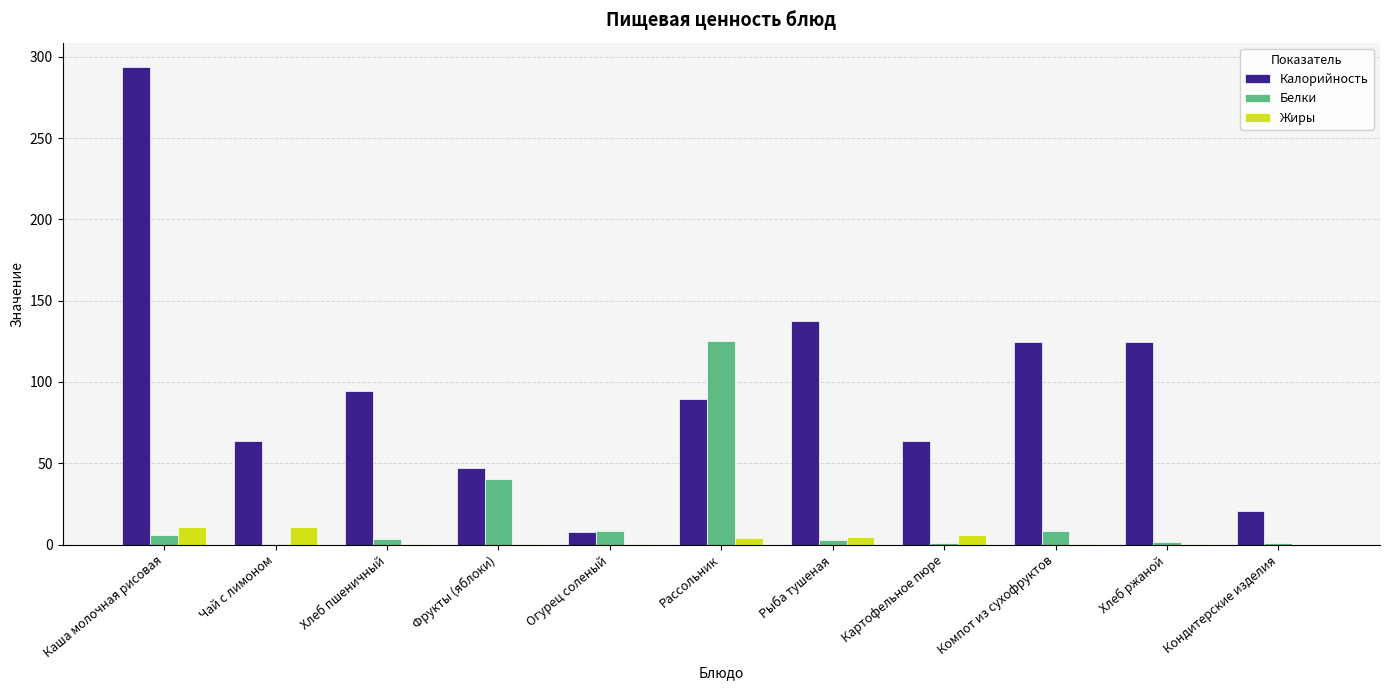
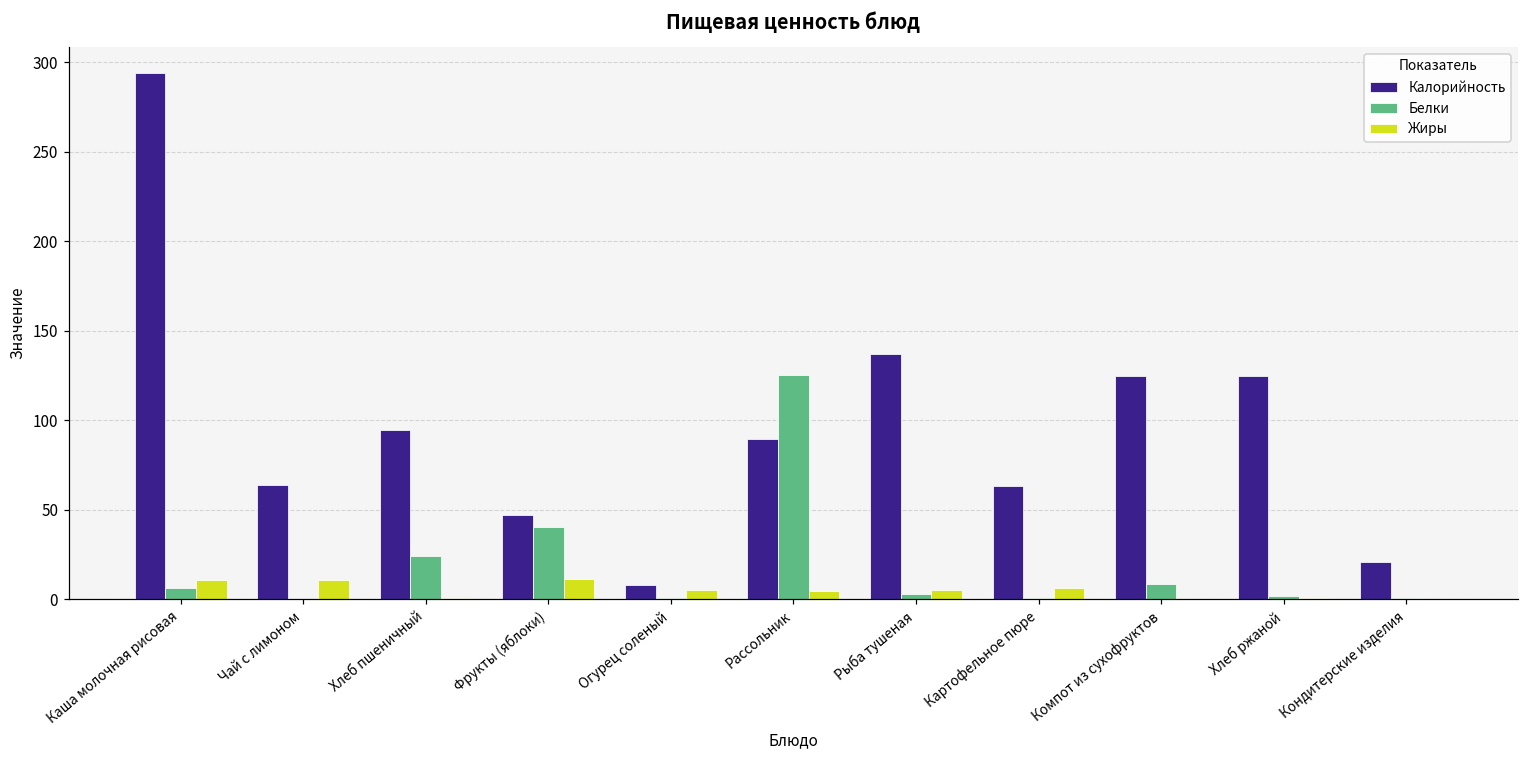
  {
    "Калорийность": {
      "Каша молочная рисовая": 294,
      "Чай с лимоном": 64,
      "Хлеб пшеничный": 94,
      "Фрукты (яблоки)": 47,
      "Огурец соленый": 8,
      "Рассольник": 90,
      "Рыба тушеная": 137,
      "Картофельное пюре": 63,
      "Компот из сухофруктов": 125,
      "Хлеб ржаной": 125,
      "Кондитерские изделия": 21
    },
    "Белки": {
      "Каша молочная рисовая": 6,
-     "Хлеб пшеничный": 3,
+     "Хлеб пшеничный": 24,
      "Фрукты (яблоки)": 40,
-     "Огурец соленый": 8,
+     "Огурец соленый": 0,
      "Рассольник": 125,
      "Рыба тушеная": 3,
      "Компот из сухофруктов": 9,
      "Хлеб ржаной": 2
    },
    "Жиры": {
      "Каша молочная рисовая": 11,
      "Чай с лимоном": 11,
-     "Фрукты (яблоки)": 0,
-     "Огурец соленый": 0,
+     "Фрукты (яблоки)": 11,
+     "Огурец соленый": 5,
      "Рассольник": 4,
      "Рыба тушеная": 5,
      "Картофельное пюре": 6,
      "Кондитерские изделия": 0
    }
  }
